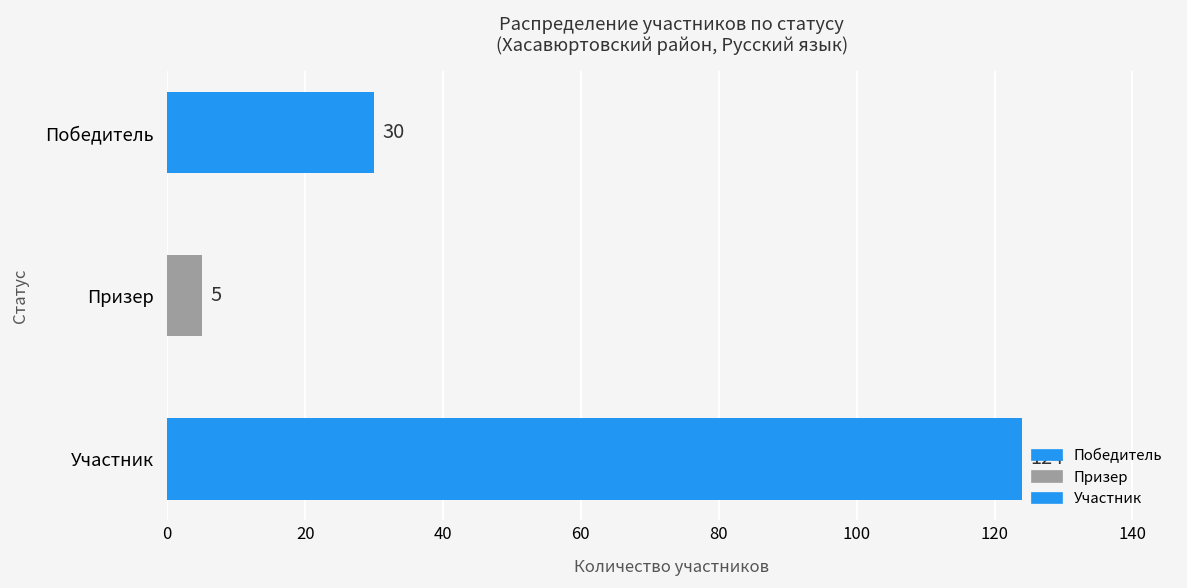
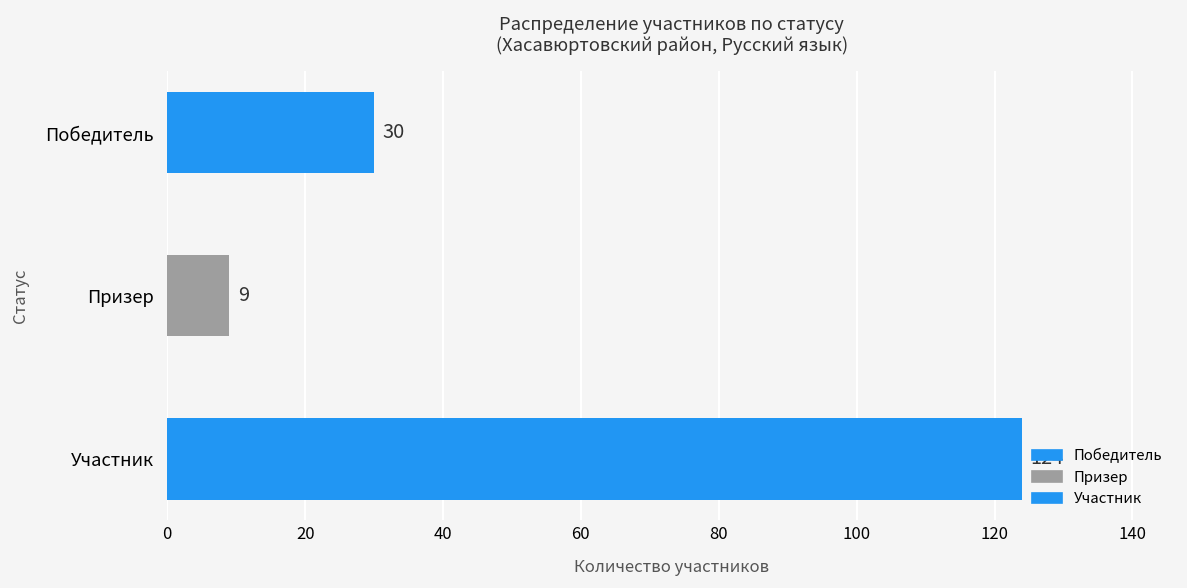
  {
    "Победитель": 30,
-   "Призер": 5,
+   "Призер": 9,
    "Участник": 124
  }
